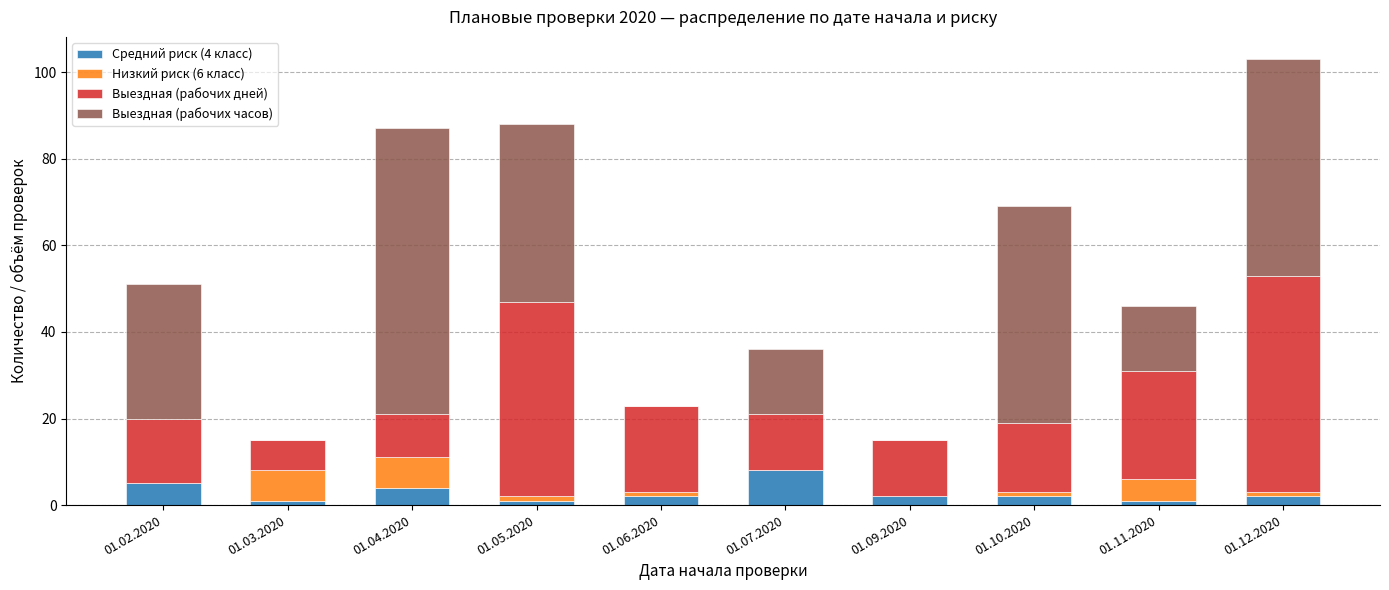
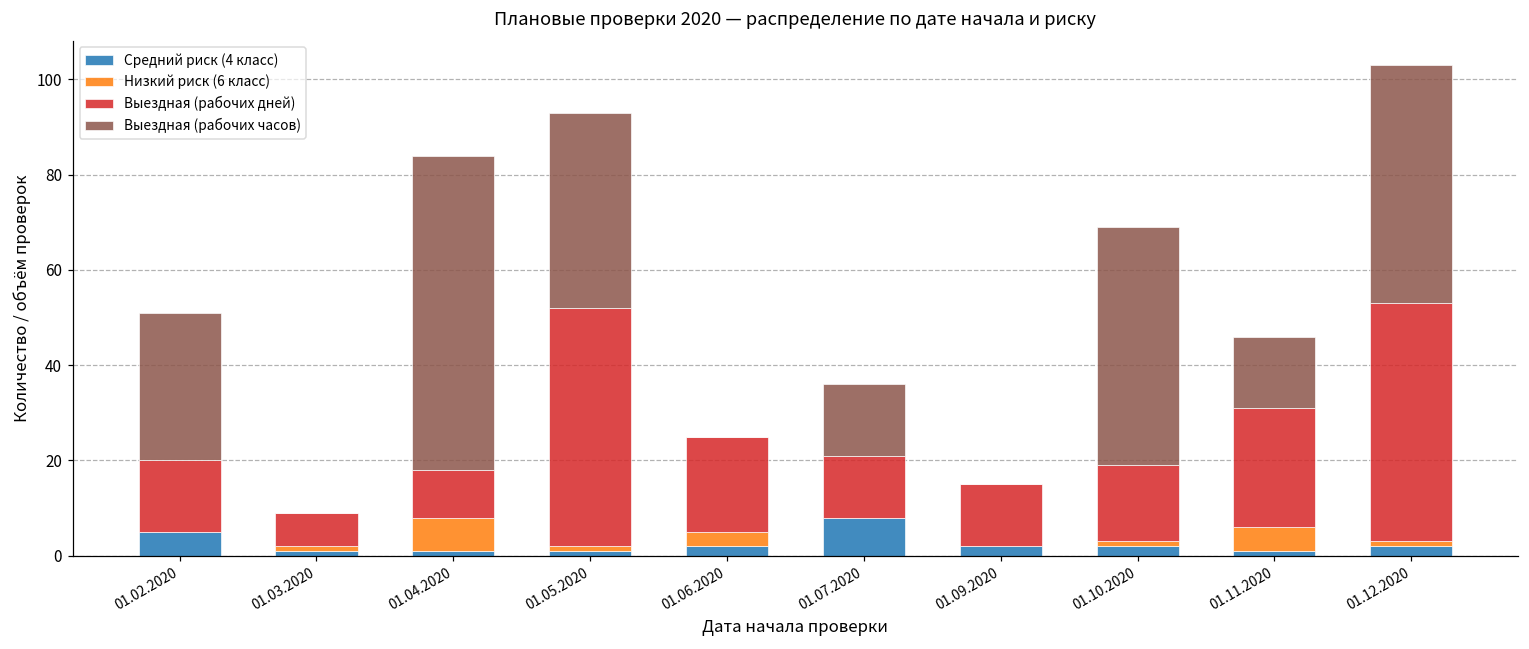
  {
    "Средний риск (4 класс)": {
      "01.02.2020": 5,
      "01.03.2020": 1,
-     "01.04.2020": 4,
+     "01.04.2020": 1,
      "01.05.2020": 1,
      "01.06.2020": 2,
      "01.07.2020": 8,
      "01.09.2020": 2,
      "01.10.2020": 2,
      "01.11.2020": 1,
      "01.12.2020": 2
    },
    "Низкий риск (6 класс)": {
-     "01.03.2020": 7,
-     "01.06.2020": 1
+     "01.03.2020": 1,
+     "01.06.2020": 3
    },
    "Выездная (рабочих дней)": {
      "01.02.2020": 15,
      "01.03.2020": 7,
      "01.04.2020": 10,
-     "01.05.2020": 45,
+     "01.05.2020": 50,
      "01.06.2020": 20,
      "01.07.2020": 13,
      "01.09.2020": 13,
      "01.10.2020": 16,
      "01.11.2020": 25,
      "01.12.2020": 50
    },
    "Выездная (рабочих часов)": {
      "01.02.2020": 31,
      "01.03.2020": 0,
      "01.04.2020": 66,
      "01.05.2020": 41,
      "01.06.2020": 0,
      "01.07.2020": 15,
      "01.09.2020": 0,
      "01.10.2020": 50,
      "01.11.2020": 15,
      "01.12.2020": 50
    }
  }
